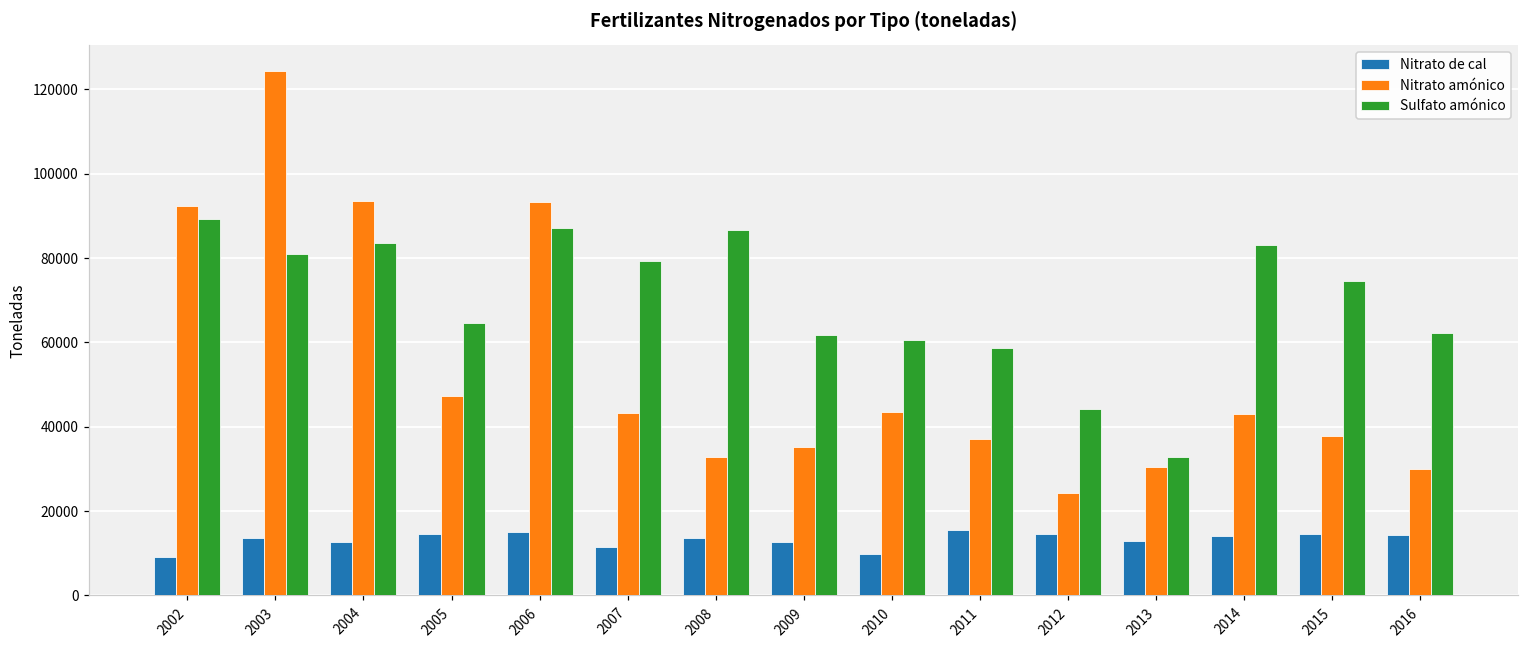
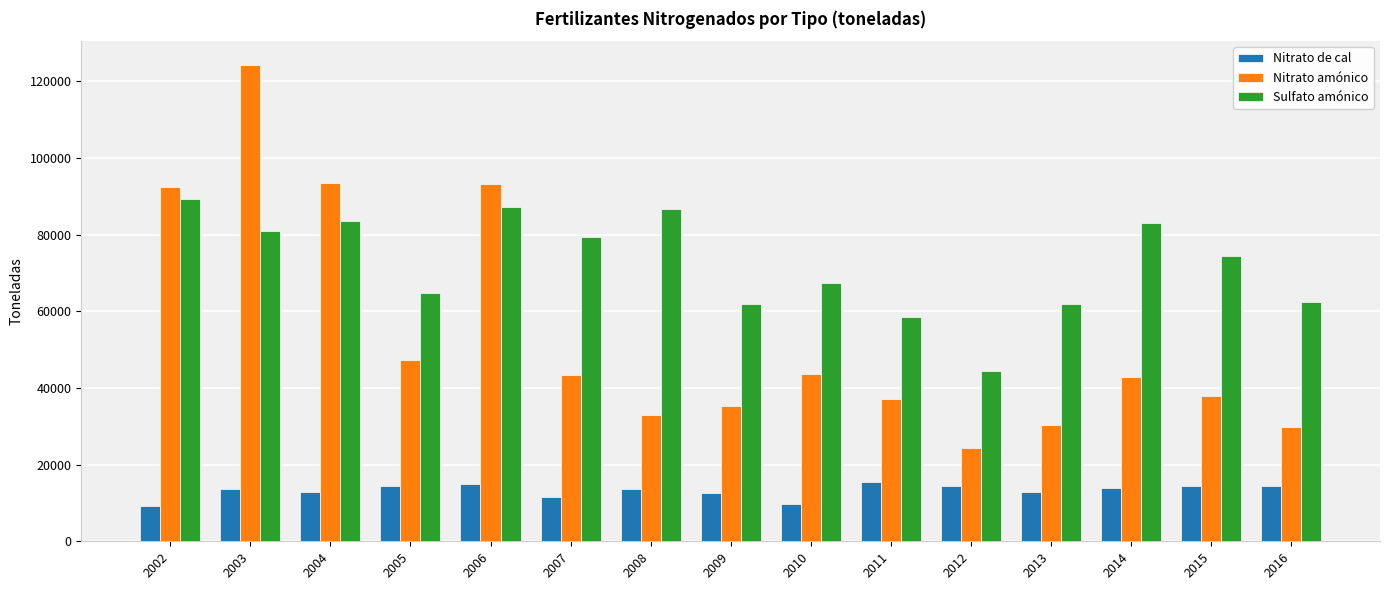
  {
    "Nitrato de cal": {
      "2002": 9000,
      "2003": 14000,
      "2004": 13000,
      "2005": 14000,
      "2006": 15000,
      "2007": 12000,
      "2008": 14000,
      "2009": 13000,
      "2010": 10000,
      "2011": 16000,
      "2012": 15000,
      "2013": 13000,
      "2014": 14000,
      "2015": 14000,
      "2016": 14000
    },
    "Nitrato amónico": {
      "2002": 92000,
      "2003": 124000,
      "2004": 93000,
      "2005": 47000,
      "2006": 93000,
      "2007": 43000,
      "2008": 33000,
      "2009": 35000,
      "2010": 44000,
      "2011": 37000,
      "2012": 24000,
      "2013": 30000,
      "2014": 43000,
      "2015": 38000,
      "2016": 30000
    },
    "Sulfato amónico": {
      "2002": 89000,
      "2003": 81000,
      "2004": 84000,
      "2005": 65000,
      "2006": 87000,
      "2007": 79000,
      "2008": 87000,
      "2009": 62000,
-     "2010": 61000,
+     "2010": 67000,
      "2011": 59000,
      "2012": 44000,
-     "2013": 33000,
+     "2013": 62000,
      "2014": 83000,
      "2015": 75000,
      "2016": 62000
    }
  }
